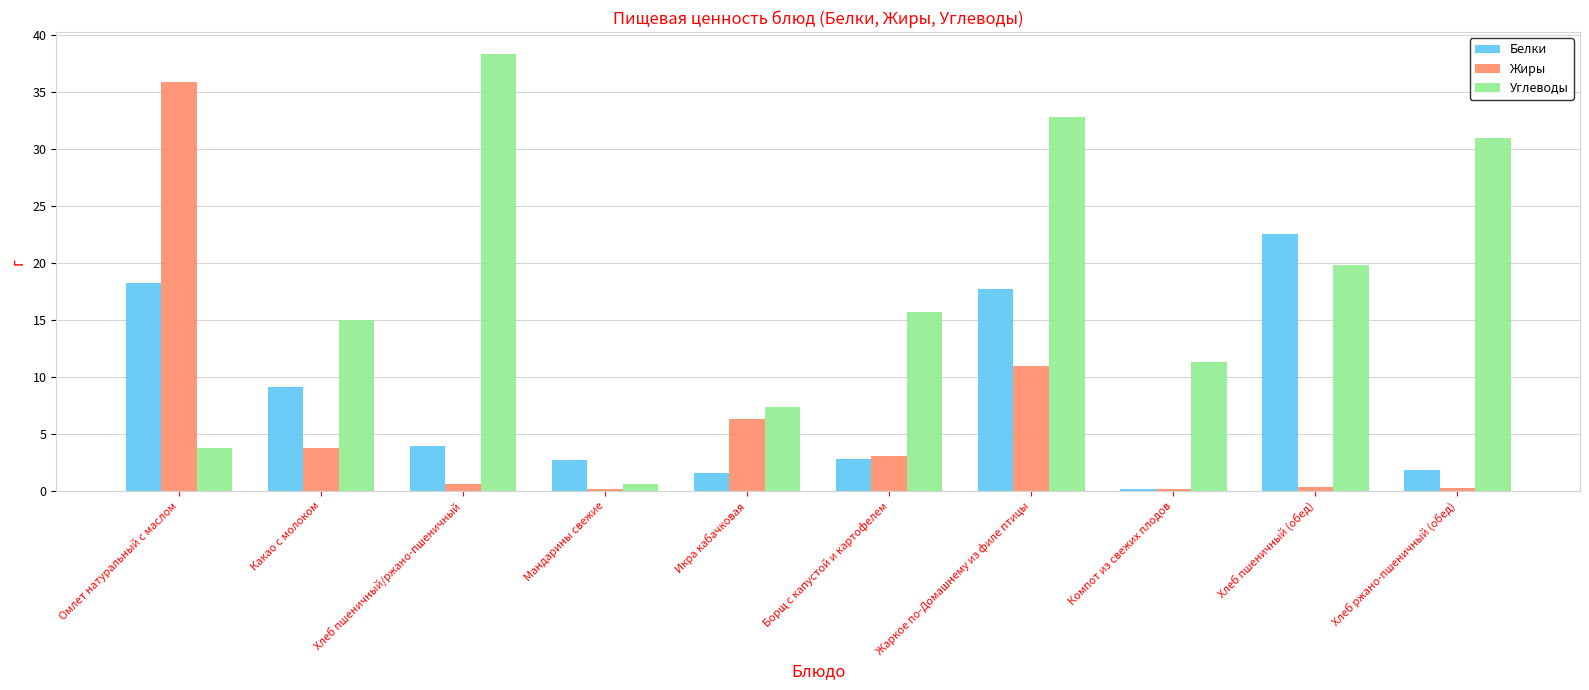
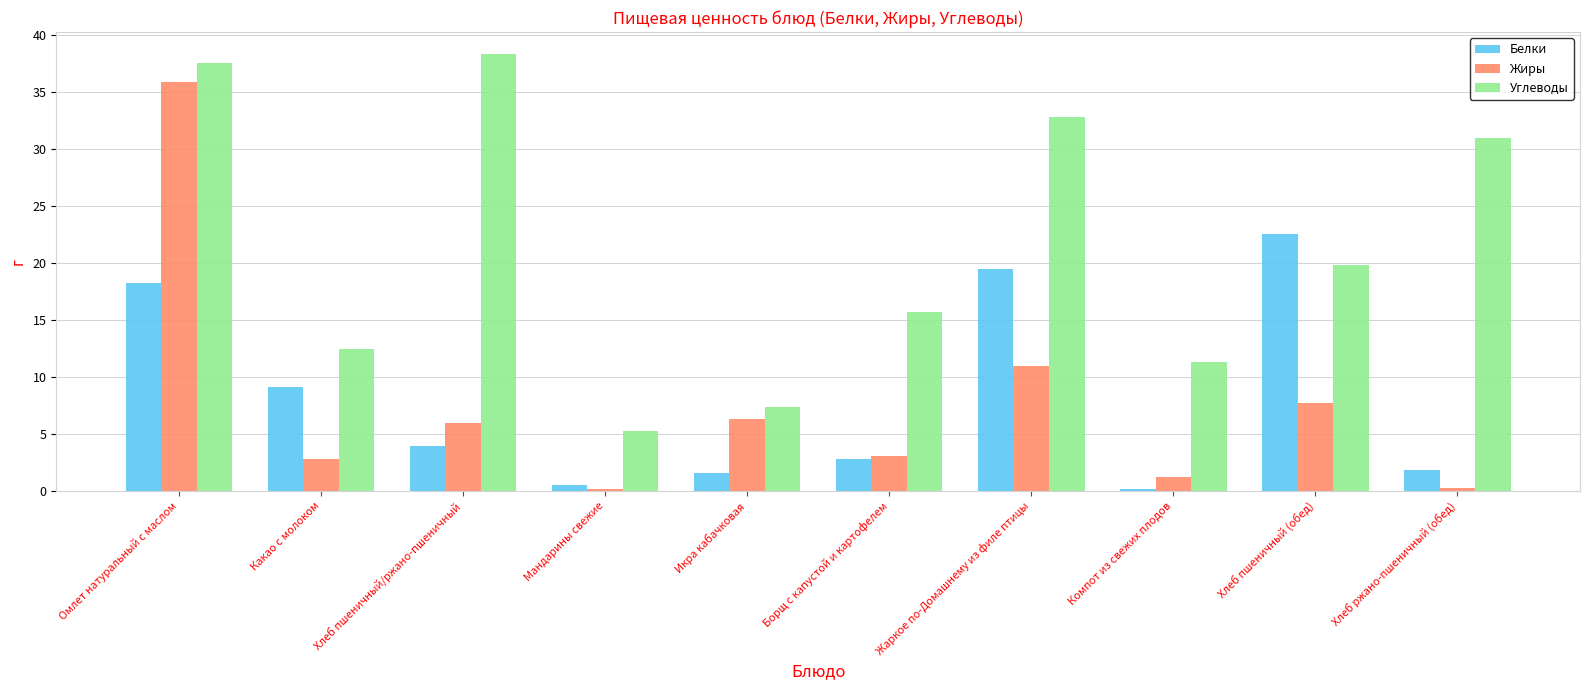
  {
    "Белки": {
      "Омлет натуральный с маслом": 18.2,
      "Какао с молоком": 9.1,
      "Хлеб пшеничный/ржано-пшеничный": 4.0,
-     "Мандарины свежие": 2.7,
+     "Мандарины свежие": 0.6,
      "Икра кабачковая": 1.6,
      "Борщ с капустой и картофелем": 2.8,
-     "Жаркое по-Домашнему из филе птицы": 17.7,
+     "Жаркое по-Домашнему из филе птицы": 19.4,
      "Хлеб пшеничный (обед)": 22.5,
      "Хлеб ржано-пшеничный (обед)": 1.8
    },
    "Жиры": {
      "Омлет натуральный с маслом": 35.9,
-     "Какао с молоком": 3.8,
-     "Хлеб пшеничный/ржано-пшеничный": 0.6,
+     "Какао с молоком": 2.8,
+     "Хлеб пшеничный/ржано-пшеничный": 6.0,
      "Икра кабачковая": 6.3,
      "Борщ с капустой и картофелем": 3.1,
      "Жаркое по-Домашнему из филе птицы": 10.9,
-     "Компот из свежих плодов": 0.2,
-     "Хлеб пшеничный (обед)": 0.4,
+     "Компот из свежих плодов": 1.3,
+     "Хлеб пшеничный (обед)": 7.7,
      "Хлеб ржано-пшеничный (обед)": 0.3
    },
    "Углеводы": {
-     "Омлет натуральный с маслом": 3.8,
-     "Какао с молоком": 15.0,
+     "Омлет натуральный с маслом": 37.5,
+     "Какао с молоком": 12.4,
      "Хлеб пшеничный/ржано-пшеничный": 38.3,
-     "Мандарины свежие": 0.6,
+     "Мандарины свежие": 5.3,
      "Икра кабачковая": 7.4,
      "Борщ с капустой и картофелем": 15.7,
      "Жаркое по-Домашнему из филе птицы": 32.8,
      "Компот из свежих плодов": 11.3,
      "Хлеб пшеничный (обед)": 19.8,
      "Хлеб ржано-пшеничный (обед)": 30.9
    }
  }
